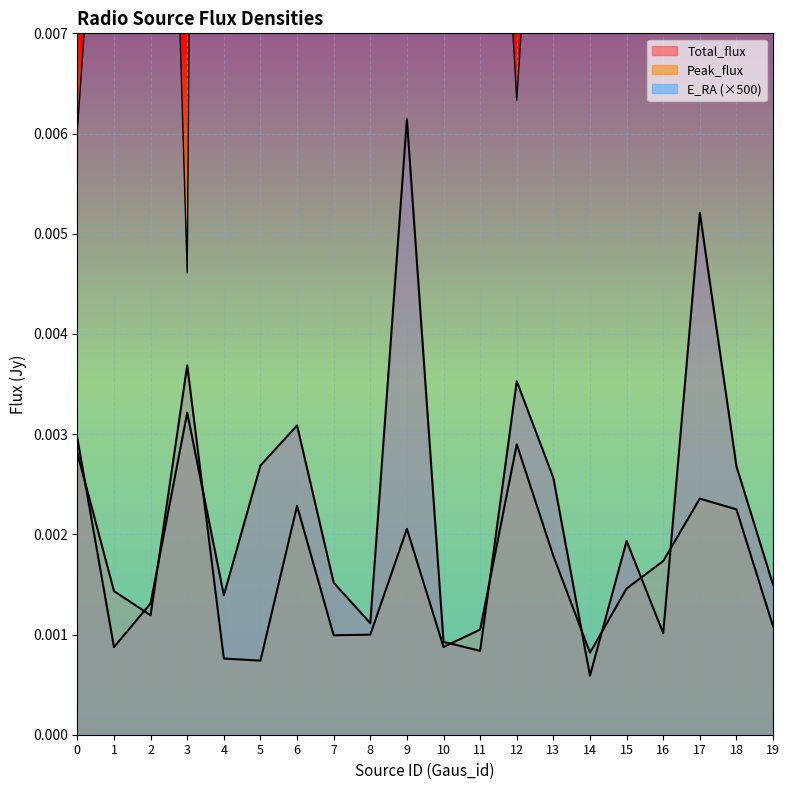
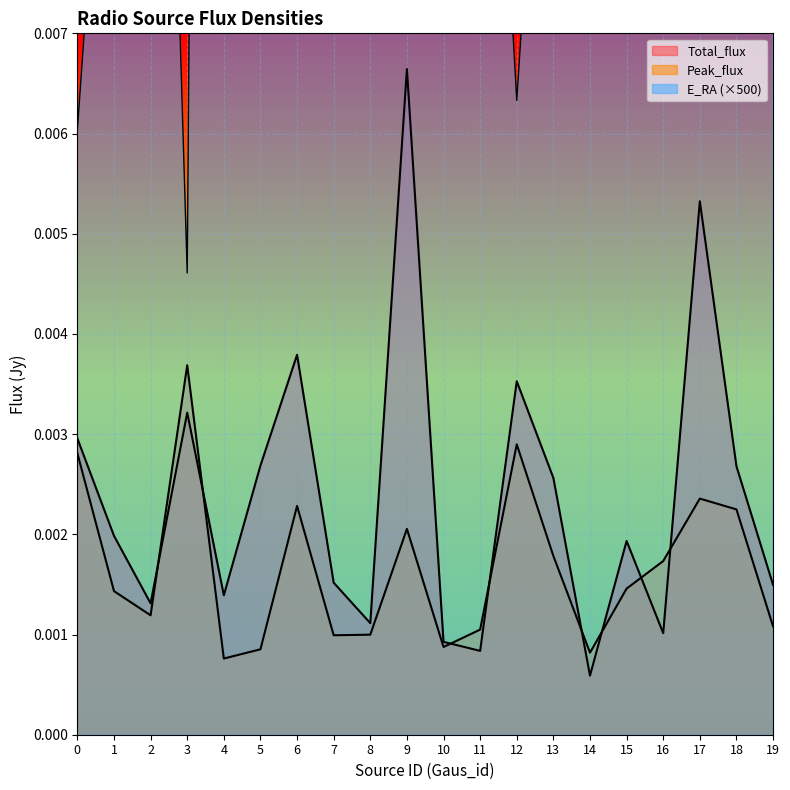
  {
    "Total_flux": {
      "0": 0.00296,
-     "1": 0.00087,
+     "1": 0.00199,
      "2": 0.00131,
      "3": 0.00321,
      "4": 0.00139,
      "5": 0.00269,
-     "6": 0.00309,
+     "6": 0.00379,
      "7": 0.00152,
      "8": 0.00111,
-     "9": 0.00614,
+     "9": 0.00664,
      "10": 0.00093,
      "11": 0.00084,
      "12": 0.00353,
      "13": 0.00256,
      "14": 0.00059,
      "15": 0.00193,
      "16": 0.00101,
-     "17": 0.00521,
+     "17": 0.00532,
      "18": 0.00268,
      "19": 0.00150
    },
    "Peak_flux": {
      "0": 0.00281,
      "1": 0.00143,
      "2": 0.00119,
      "3": 0.00369,
      "4": 0.00076,
-     "5": 0.00074,
+     "5": 0.00085,
      "6": 0.00228,
      "7": 0.00099,
      "8": 0.00100,
      "9": 0.00205,
      "10": 0.00088,
      "11": 0.00105,
      "12": 0.00290,
      "13": 0.00178,
      "14": 0.00082,
      "15": 0.00146,
      "16": 0.00173,
      "17": 0.00236,
      "18": 0.00225,
      "19": 0.00108
    },
    "E_RA (×500)": {
      "0": 0.00604,
      "3": 0.00461,
      "12": 0.00633
    }
  }
